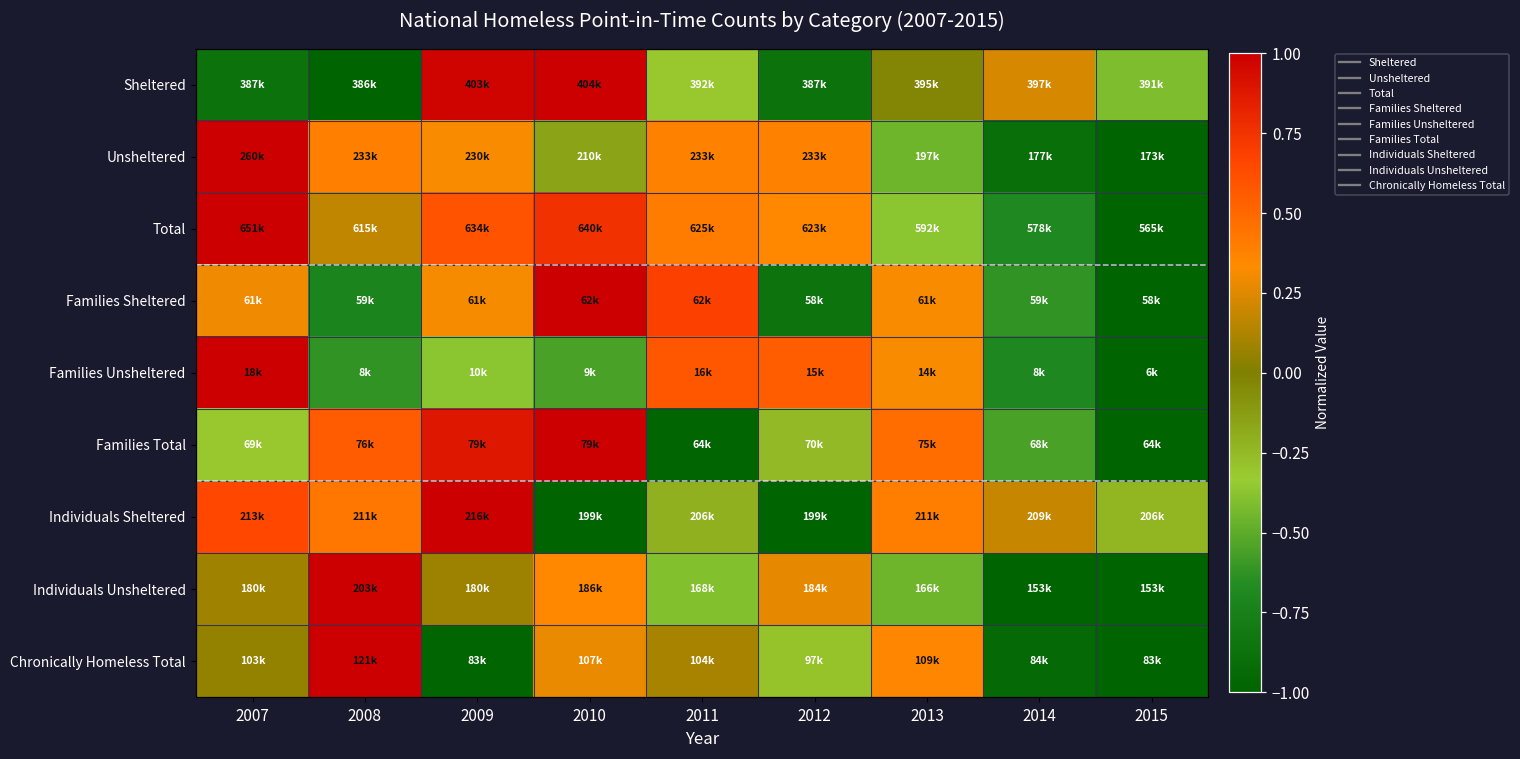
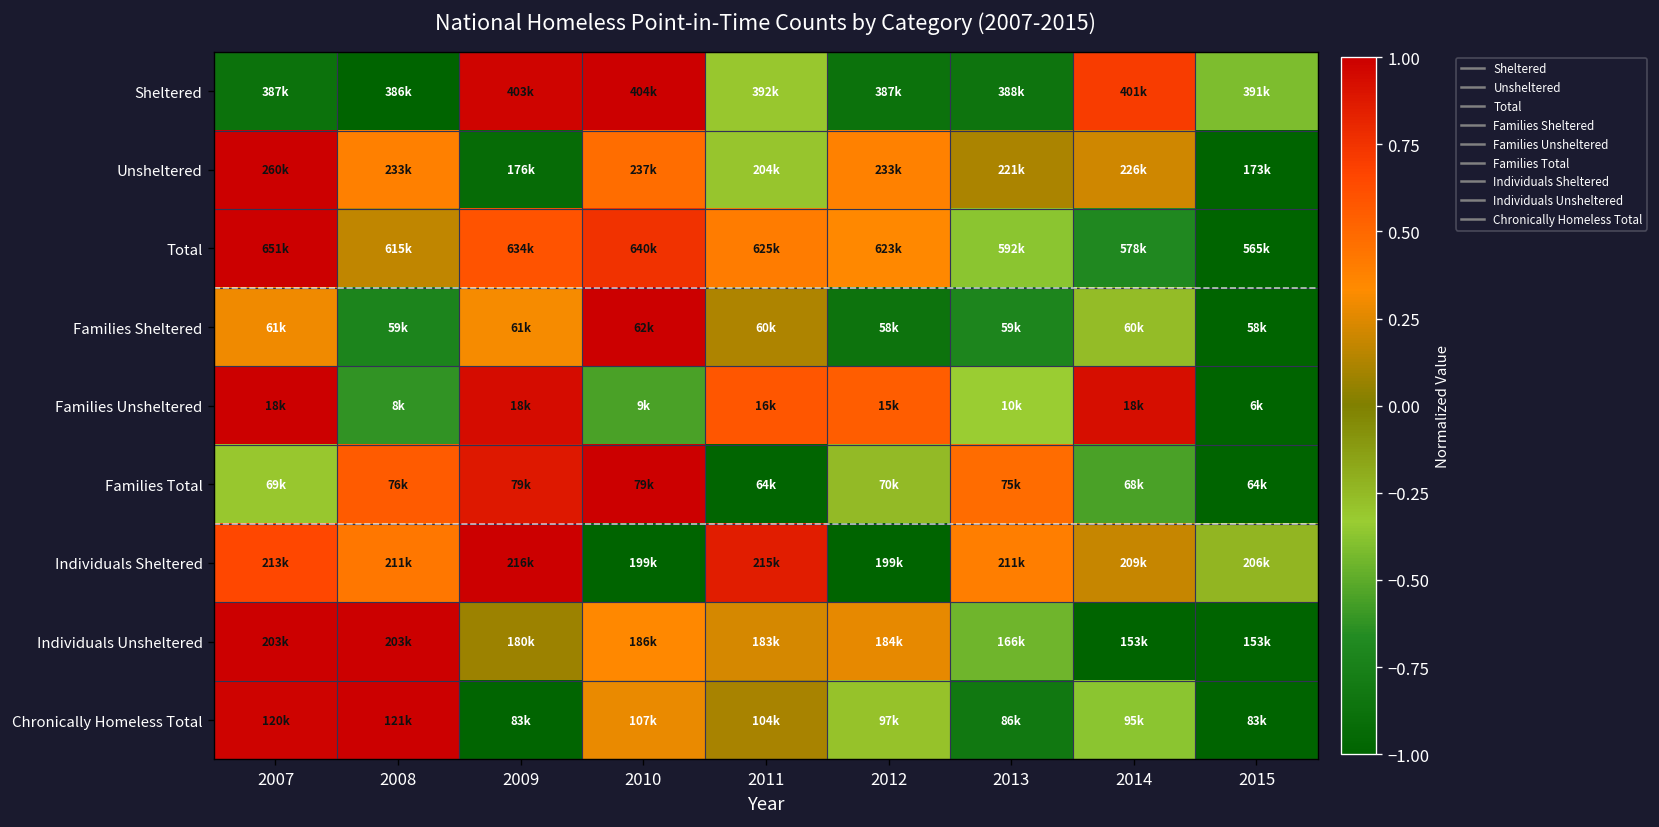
  {
    "Sheltered": {
      "2007": "387k",
      "2008": "386k",
      "2009": "403k",
      "2010": "404k",
      "2011": "392k",
      "2012": "387k",
-     "2013": "395k",
-     "2014": "397k",
+     "2013": "388k",
+     "2014": "401k",
      "2015": "391k"
    },
    "Unsheltered": {
      "2007": "260k",
      "2008": "233k",
-     "2009": "230k",
-     "2010": "210k",
-     "2011": "233k",
+     "2009": "176k",
+     "2010": "237k",
+     "2011": "204k",
      "2012": "233k",
-     "2013": "197k",
-     "2014": "177k",
+     "2013": "221k",
+     "2014": "226k",
      "2015": "173k"
    },
    "Total": {
      "2007": "651k",
      "2008": "615k",
      "2009": "634k",
      "2010": "640k",
      "2011": "625k",
      "2012": "623k",
      "2013": "592k",
      "2014": "578k",
      "2015": "565k"
    },
    "Families Sheltered": {
      "2007": "61k",
      "2008": "59k",
      "2009": "61k",
      "2010": "62k",
-     "2011": "62k",
+     "2011": "60k",
      "2012": "58k",
-     "2013": "61k",
-     "2014": "59k",
+     "2013": "59k",
+     "2014": "60k",
      "2015": "58k"
    },
    "Families Unsheltered": {
      "2007": "18k",
      "2008": "8k",
-     "2009": "10k",
+     "2009": "18k",
      "2010": "9k",
      "2011": "16k",
      "2012": "15k",
-     "2013": "14k",
-     "2014": "8k",
+     "2013": "10k",
+     "2014": "18k",
      "2015": "6k"
    },
    "Families Total": {
      "2007": "69k",
      "2008": "76k",
      "2009": "79k",
      "2010": "79k",
      "2011": "64k",
      "2012": "70k",
      "2013": "75k",
      "2014": "68k",
      "2015": "64k"
    },
    "Individuals Sheltered": {
      "2007": "213k",
      "2008": "211k",
      "2009": "216k",
      "2010": "199k",
-     "2011": "206k",
+     "2011": "215k",
      "2012": "199k",
      "2013": "211k",
      "2014": "209k",
      "2015": "206k"
    },
    "Individuals Unsheltered": {
-     "2007": "180k",
+     "2007": "203k",
      "2008": "203k",
      "2009": "180k",
      "2010": "186k",
-     "2011": "168k",
+     "2011": "183k",
      "2012": "184k",
      "2013": "166k",
      "2014": "153k",
      "2015": "153k"
    },
    "Chronically Homeless Total": {
-     "2007": "103k",
+     "2007": "120k",
      "2008": "121k",
      "2009": "83k",
      "2010": "107k",
      "2011": "104k",
      "2012": "97k",
-     "2013": "109k",
-     "2014": "84k",
+     "2013": "86k",
+     "2014": "95k",
      "2015": "83k"
    }
  }
